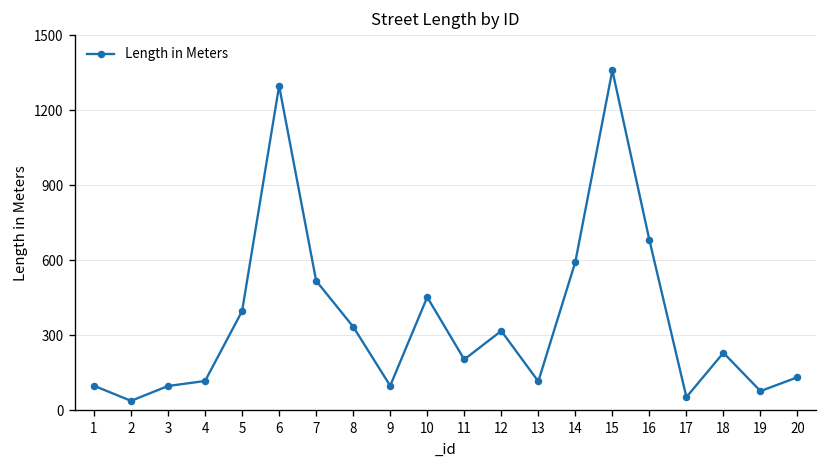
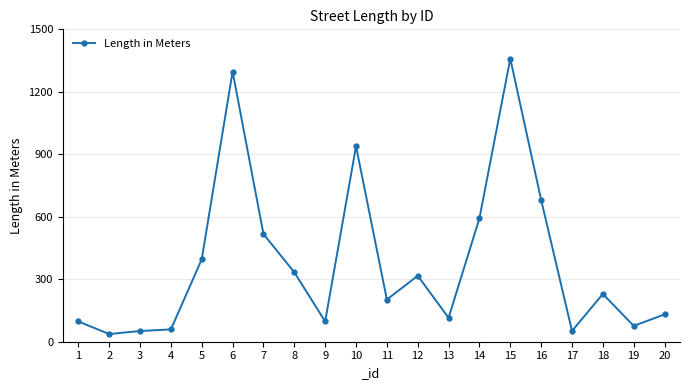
  {
    "1": 100,
    "2": 40,
-   "3": 100,
-   "4": 120,
+   "3": 50,
+   "4": 60,
    "5": 400,
    "6": 1300,
    "7": 520,
    "8": 330,
    "9": 100,
-   "10": 450,
+   "10": 940,
    "11": 200,
    "12": 320,
    "13": 110,
    "14": 590,
    "15": 1360,
    "16": 680,
    "17": 50,
    "18": 230,
    "19": 80,
    "20": 130
  }
